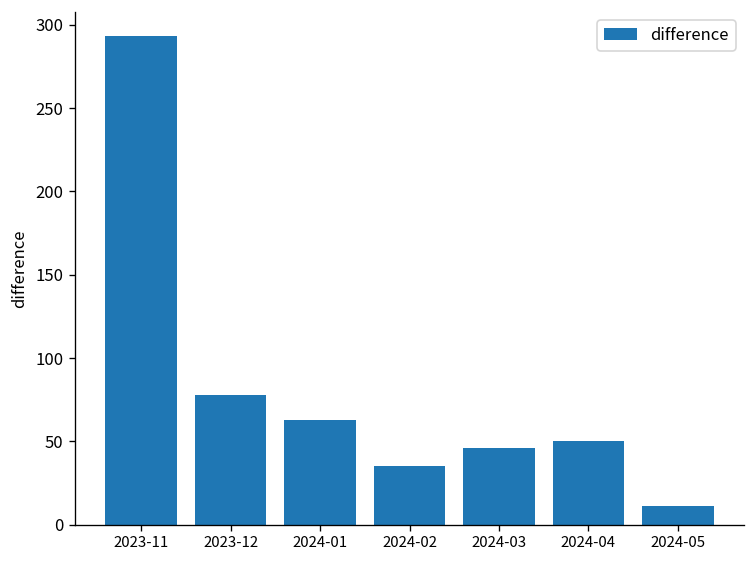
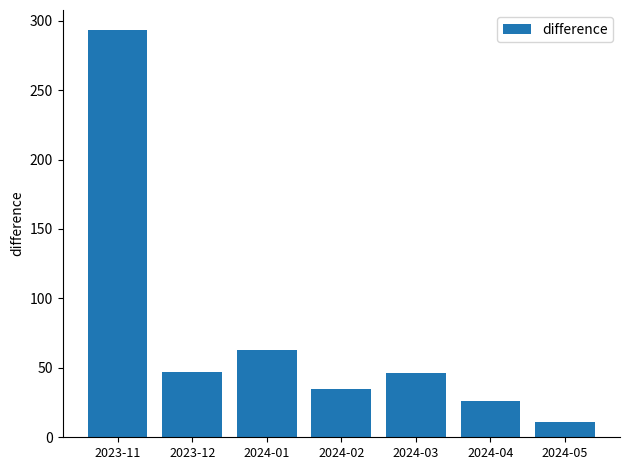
  {
    "2023-11": 293,
-   "2023-12": 78,
+   "2023-12": 47,
    "2024-01": 63,
    "2024-02": 35,
    "2024-03": 46,
-   "2024-04": 50,
+   "2024-04": 26,
    "2024-05": 11
  }
